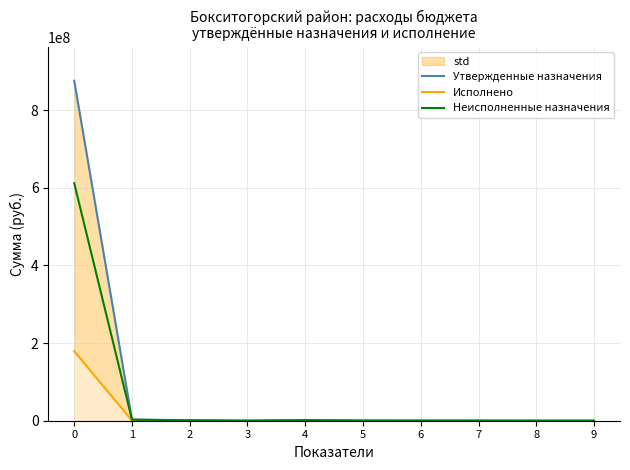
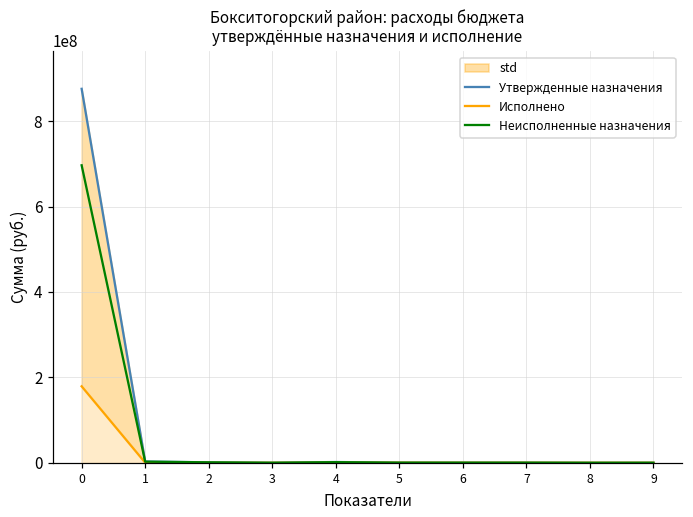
  {
    "Неисполненные назначения": {
-     "0": 610000000
+     "0": 700000000
    }
  }
